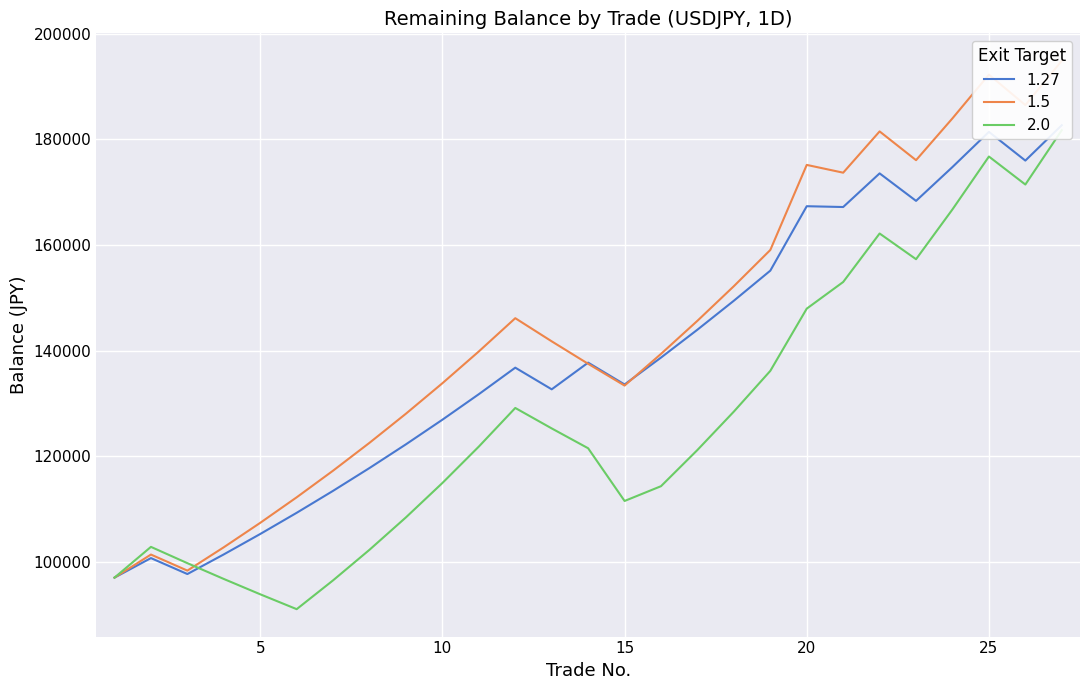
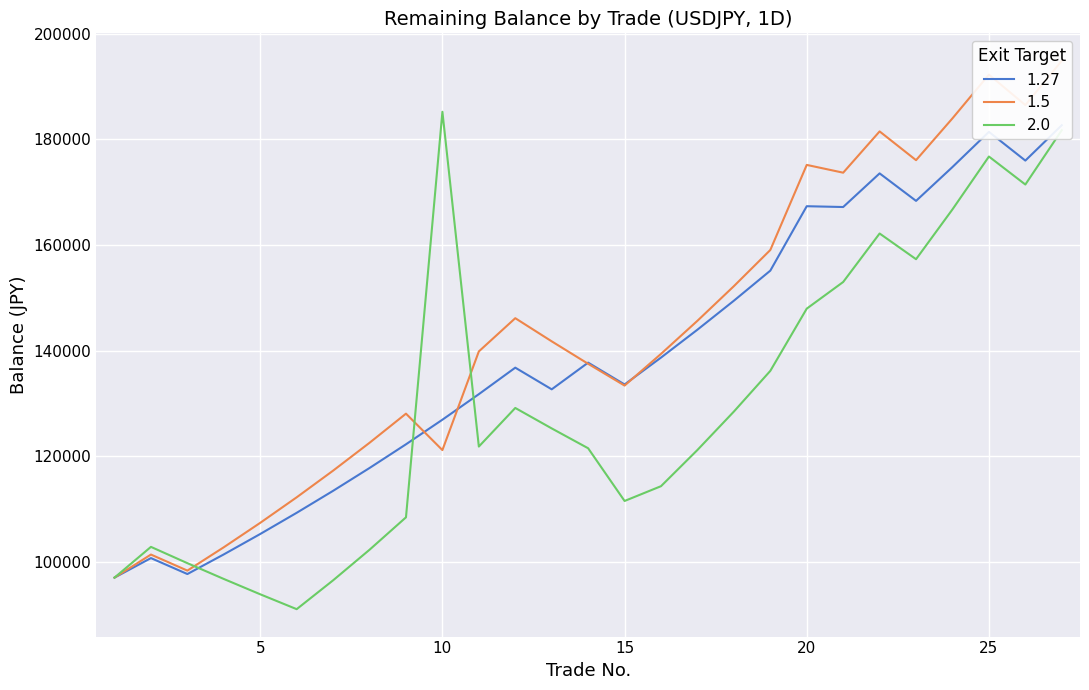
  {
    "1.27": {
      "5": 105000,
      "10": 127000,
      "20": 167000
    },
    "1.5": {
      "5": 107000,
-     "10": 134000,
+     "10": 121000,
      "20": 175000
    },
    "2.0": {
      "5": 94000,
-     "10": 115000,
+     "10": 185000,
      "15": 112000,
      "20": 148000,
      "25": 177000
    }
  }
